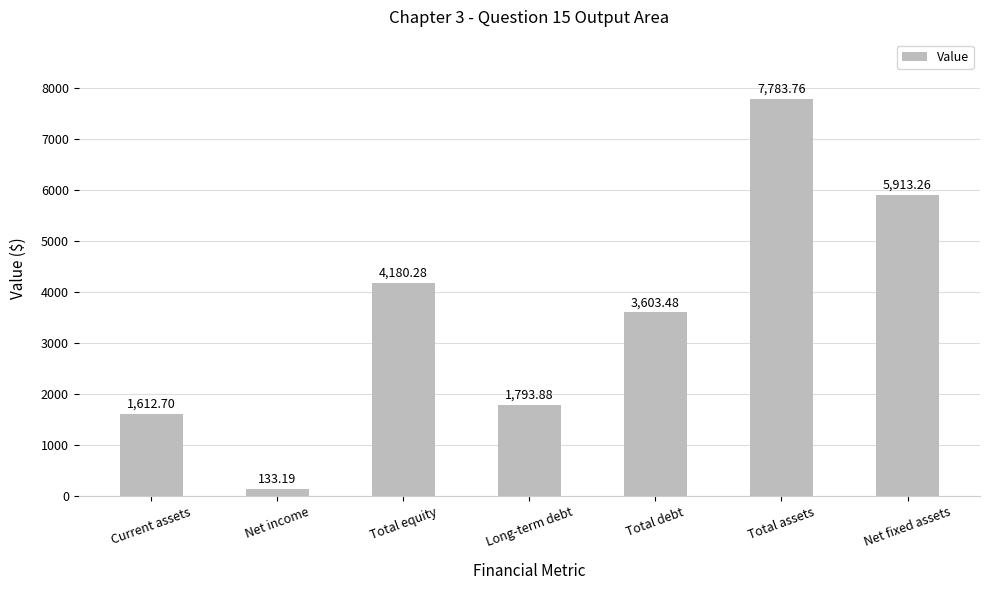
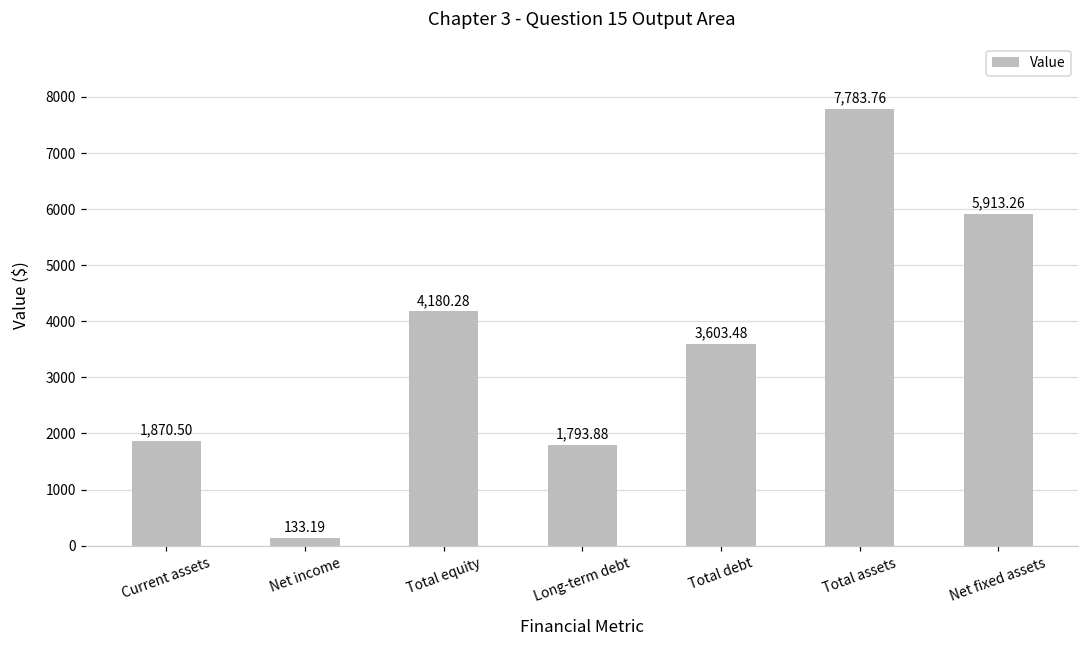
  {
-   "Current assets": "1,612.70",
+   "Current assets": "1,870.50",
    "Net income": "133.19",
    "Total equity": "4,180.28",
    "Long-term debt": "1,793.88",
    "Total debt": "3,603.48",
    "Total assets": "7,783.76",
    "Net fixed assets": "5,913.26"
  }
